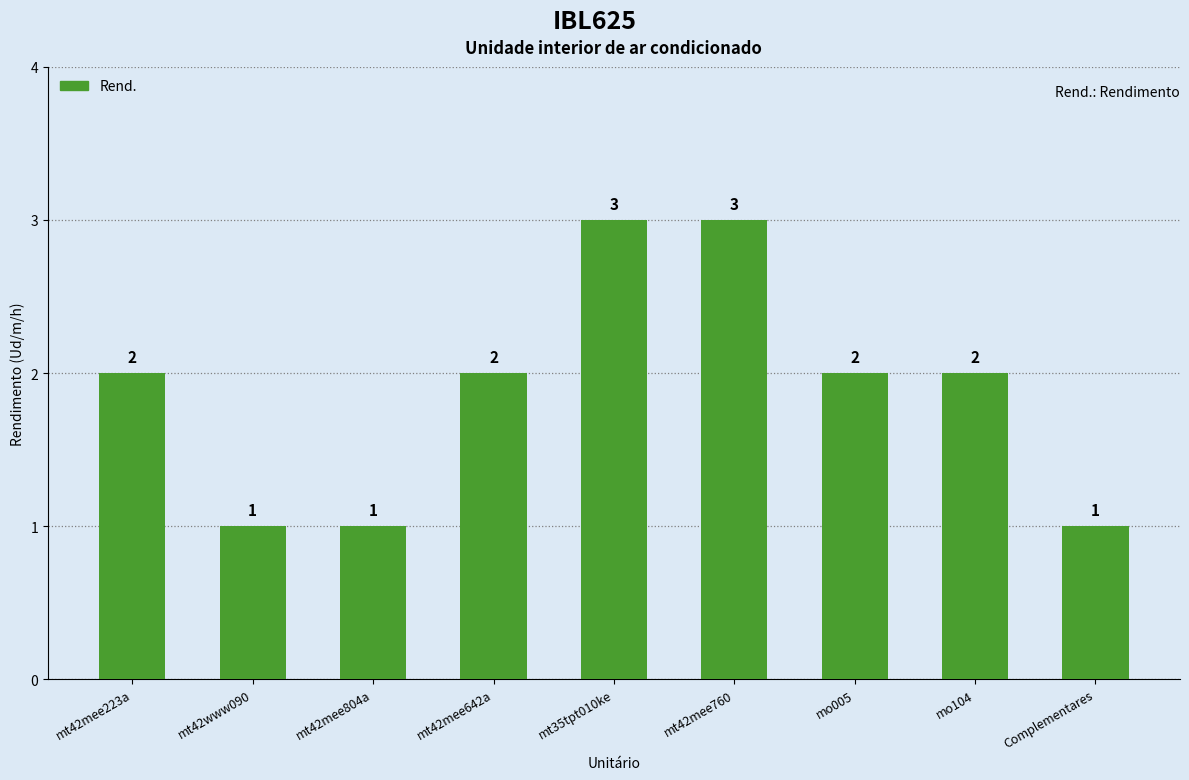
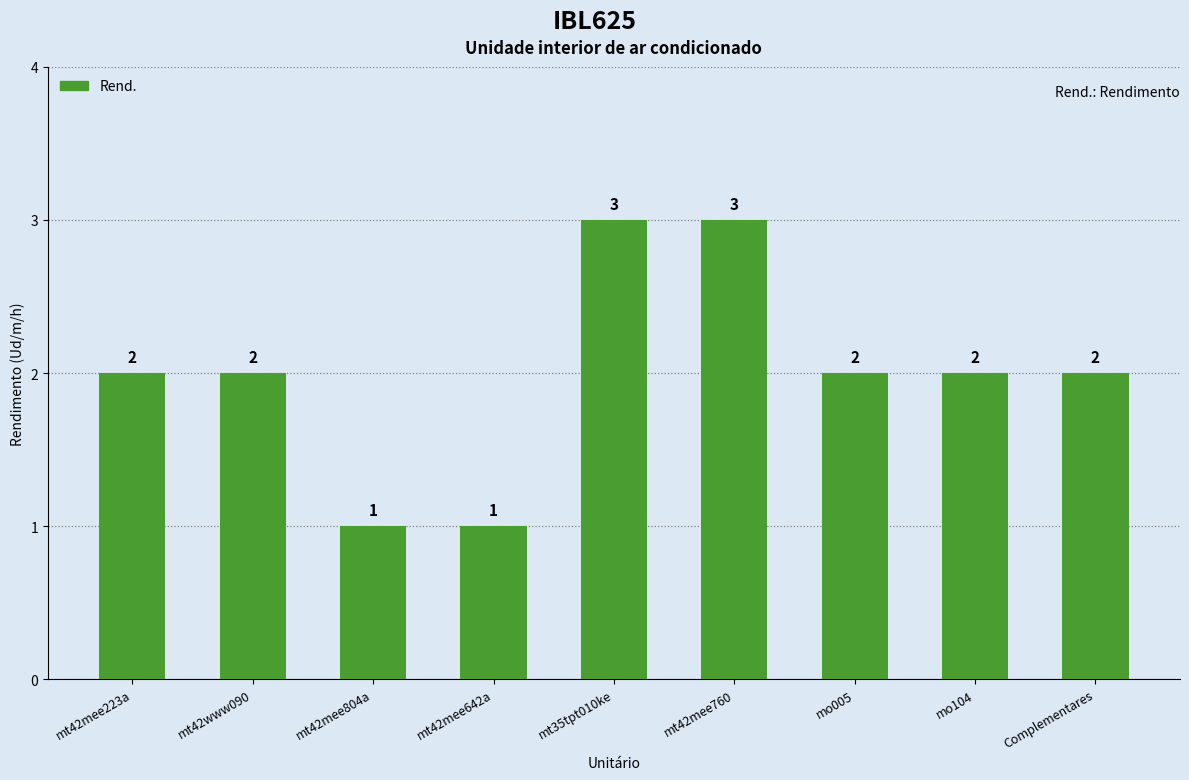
  {
    "mt42mee223a": 2,
-   "mt42www090": 1,
+   "mt42www090": 2,
    "mt42mee804a": 1,
-   "mt42mee642a": 2,
+   "mt42mee642a": 1,
    "mt35tpt010ke": 3,
    "mt42mee760": 3,
    "mo005": 2,
    "mo104": 2,
-   "Complementares": 1
+   "Complementares": 2
  }
